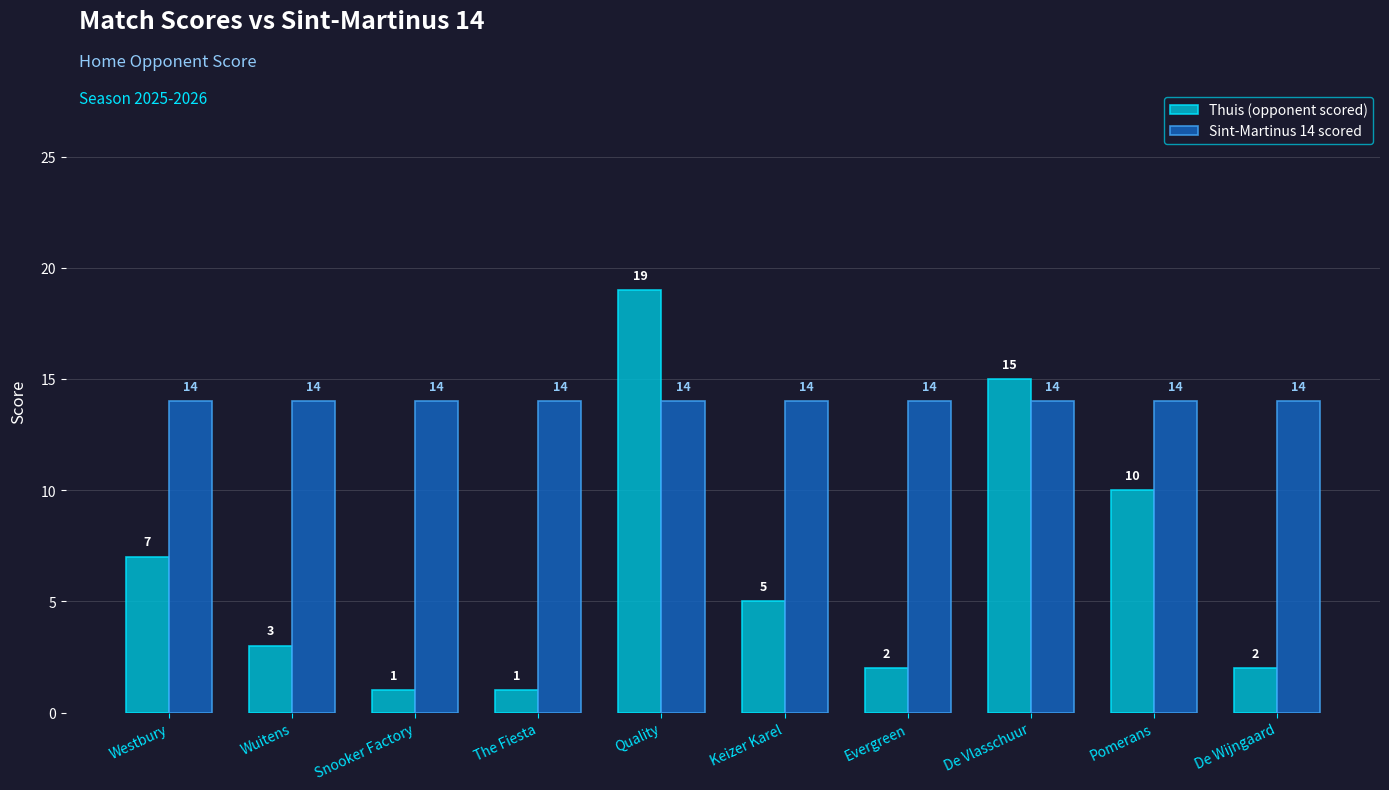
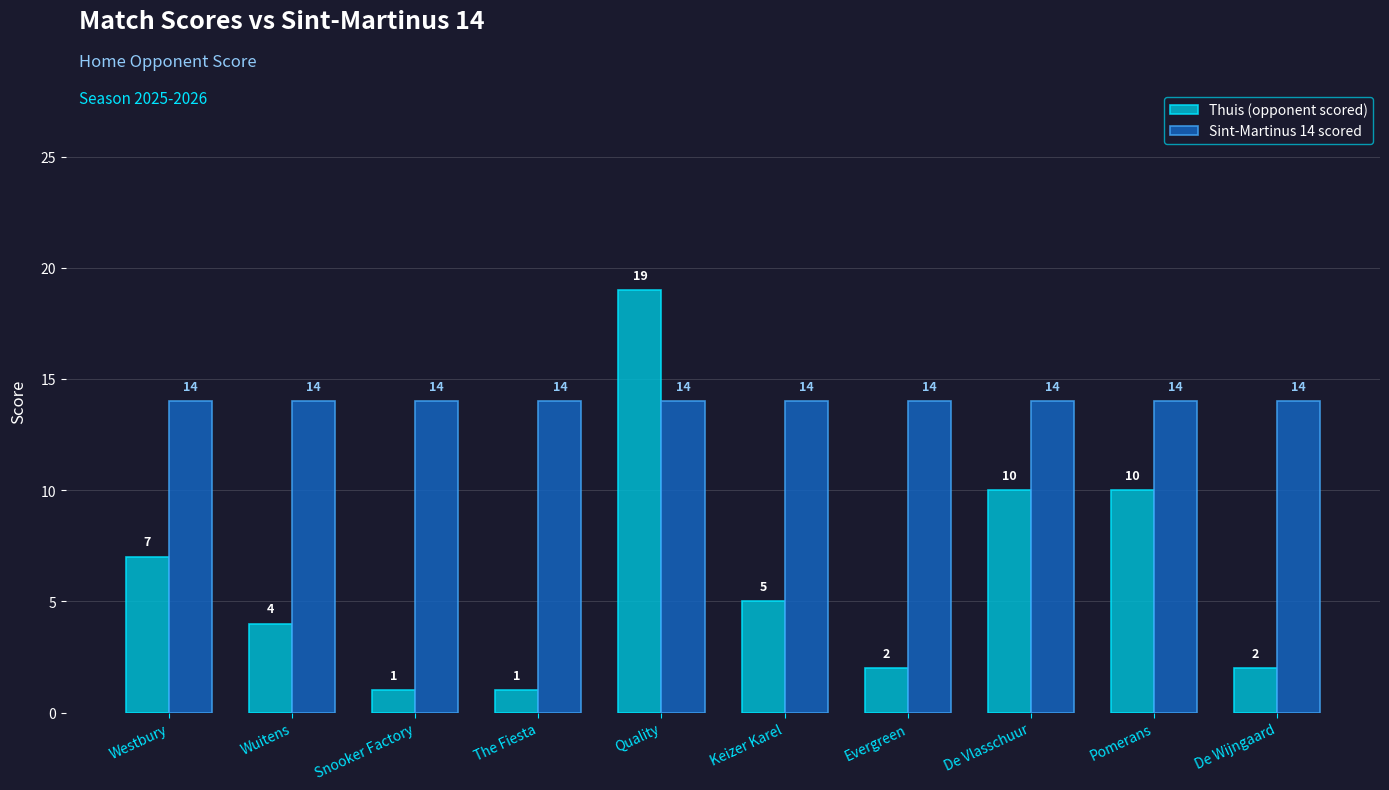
  {
    "Thuis (opponent scored)": {
      "Westbury": 7,
-     "Wuitens": 3,
+     "Wuitens": 4,
      "Snooker Factory": 1,
      "The Fiesta": 1,
      "Quality": 19,
      "Keizer Karel": 5,
      "Evergreen": 2,
-     "De Vlasschuur": 15,
+     "De Vlasschuur": 10,
      "Pomerans": 10,
      "De Wijngaard": 2
    },
    "Sint-Martinus 14 scored": {
      "Westbury": 14,
      "Wuitens": 14,
      "Snooker Factory": 14,
      "The Fiesta": 14,
      "Quality": 14,
      "Keizer Karel": 14,
      "Evergreen": 14,
      "De Vlasschuur": 14,
      "Pomerans": 14,
      "De Wijngaard": 14
    }
  }
